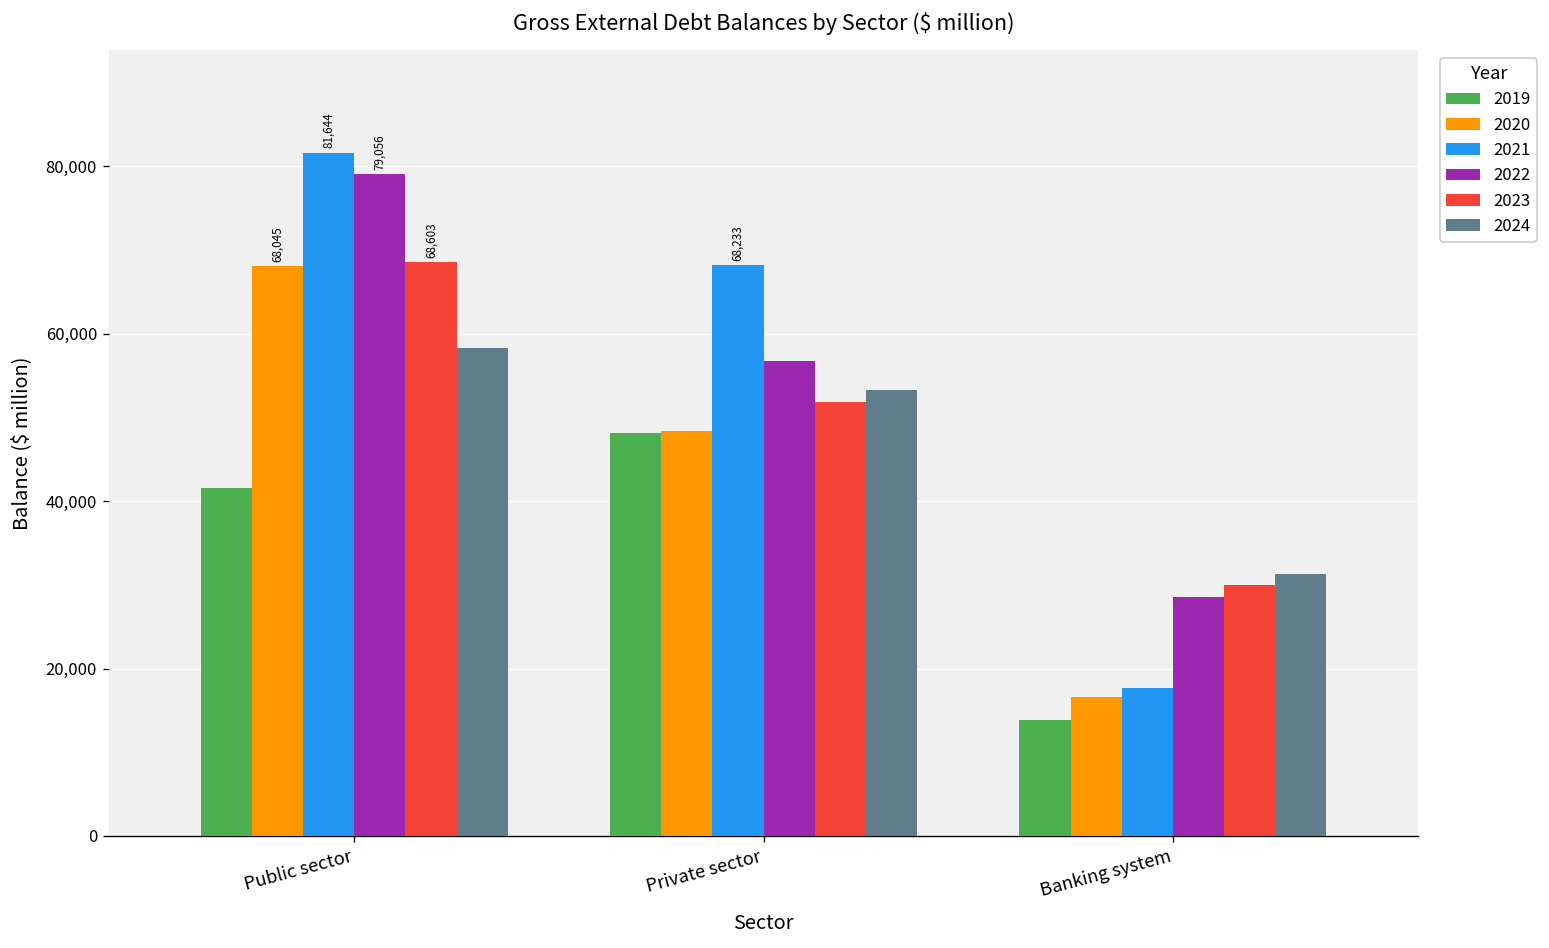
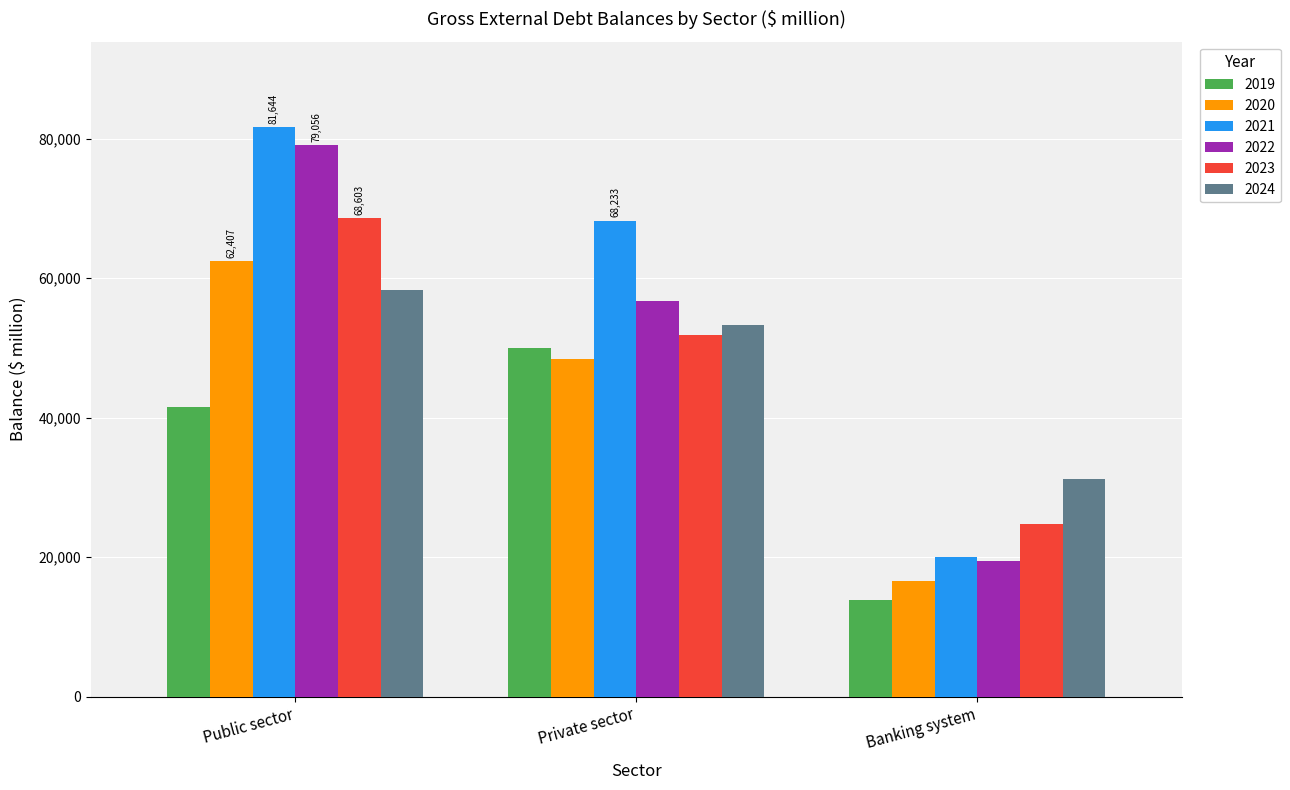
  {
    "2019": {
      "Public sector": "42,000",
-     "Private sector": "48,000",
+     "Private sector": "50,000",
      "Banking system": "14,000"
    },
    "2020": {
-     "Public sector": "68,045"
+     "Public sector": "62,407"
    },
    "2021": {
-     "Banking system": "18,000"
+     "Banking system": "20,000"
    },
    "2022": {
      "Private sector": "57,000",
-     "Banking system": "29,000"
+     "Banking system": "19,000"
    },
    "2023": {
      "Private sector": "52,000",
-     "Banking system": "30,000"
+     "Banking system": "25,000"
    },
    "2024": {
      "Public sector": "58,000",
      "Private sector": "53,000",
      "Banking system": "31,000"
    }
  }
